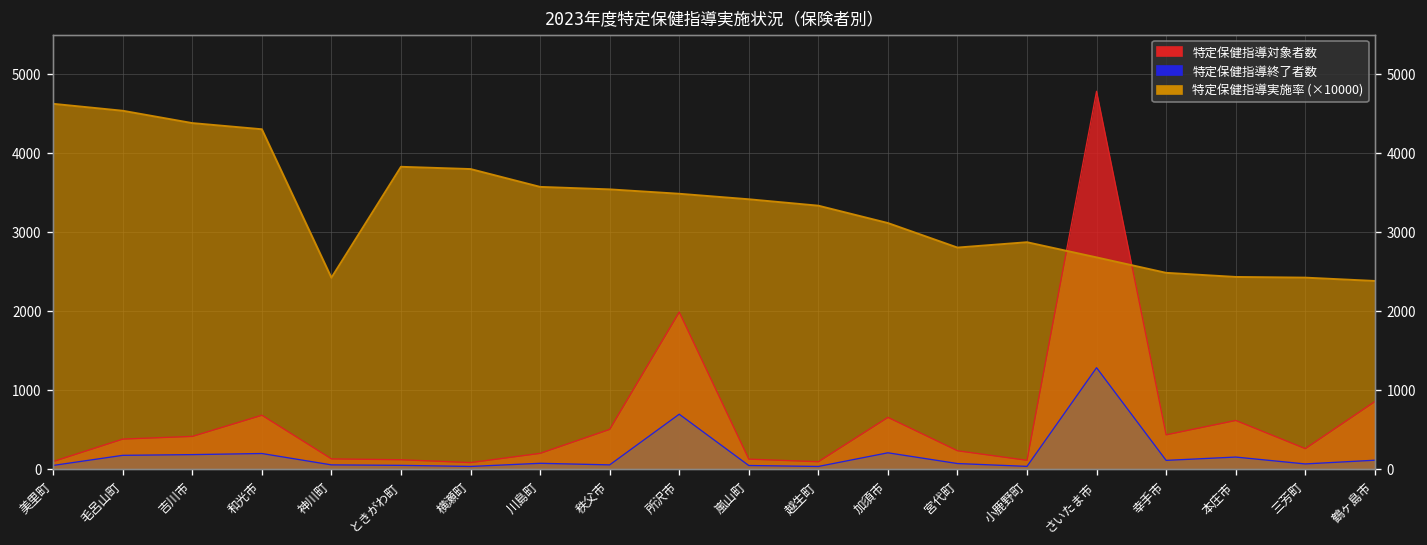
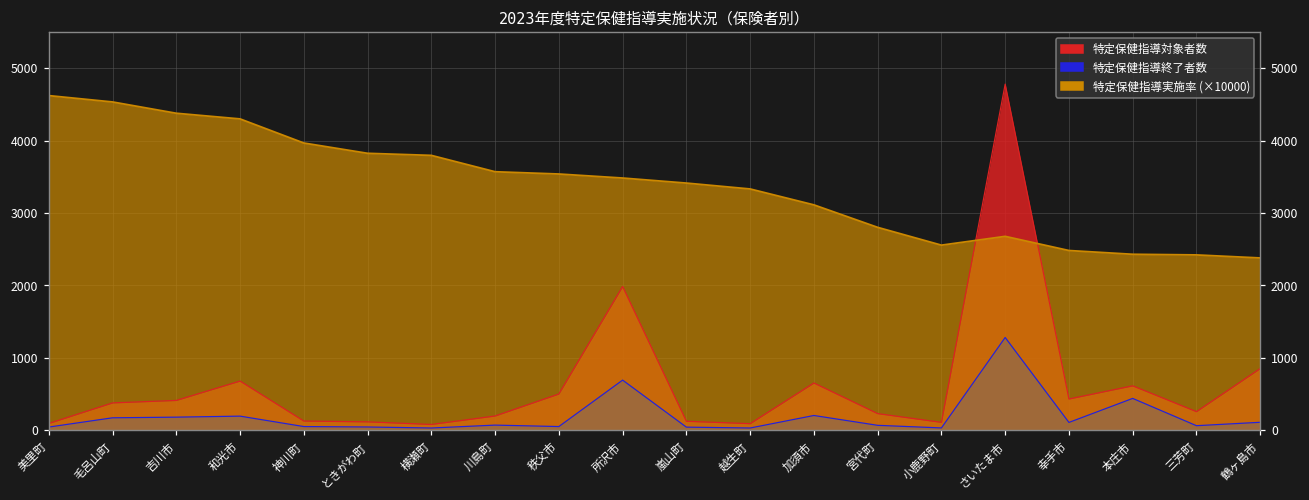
  {
    "特定保健指導対象者数": {
      "美里町": 100,
      "毛呂山町": 400,
      "吉川市": 400,
      "和光市": 700,
      "神川町": 100,
      "ときがわ町": 100,
      "横瀬町": 100,
      "川島町": 200,
      "秩父市": 500,
      "所沢市": 2000,
      "嵐山町": 100,
      "越生町": 100,
      "加須市": 700,
      "宮代町": 200,
      "小鹿野町": 100,
      "さいたま市": 4800,
      "幸手市": 400,
      "本庄市": 600,
      "三芳町": 300,
      "鶴ヶ島市": 900
    },
    "特定保健指導終了者数": {
      "美里町": 0,
      "毛呂山町": 200,
      "吉川市": 200,
      "和光市": 200,
      "神川町": 100,
      "ときがわ町": 0,
      "横瀬町": 0,
      "川島町": 100,
      "秩父市": 100,
      "所沢市": 700,
      "嵐山町": 0,
      "越生町": 0,
      "加須市": 200,
      "宮代町": 100,
      "小鹿野町": 0,
      "さいたま市": 1300,
      "幸手市": 100,
-     "本庄市": 100,
+     "本庄市": 400,
      "三芳町": 100,
      "鶴ヶ島市": 100
    },
    "特定保健指導実施率 (×10000)": {
      "美里町": 4600,
      "毛呂山町": 4500,
      "吉川市": 4400,
      "和光市": 4300,
-     "神川町": 2400,
+     "神川町": 4000,
      "ときがわ町": 3800,
      "横瀬町": 3800,
      "川島町": 3600,
      "秩父市": 3500,
      "所沢市": 3500,
      "嵐山町": 3400,
      "越生町": 3300,
      "加須市": 3100,
      "宮代町": 2800,
-     "小鹿野町": 2900,
+     "小鹿野町": 2600,
      "さいたま市": 2700,
      "幸手市": 2500,
      "本庄市": 2400,
      "三芳町": 2400,
      "鶴ヶ島市": 2400
    }
  }
